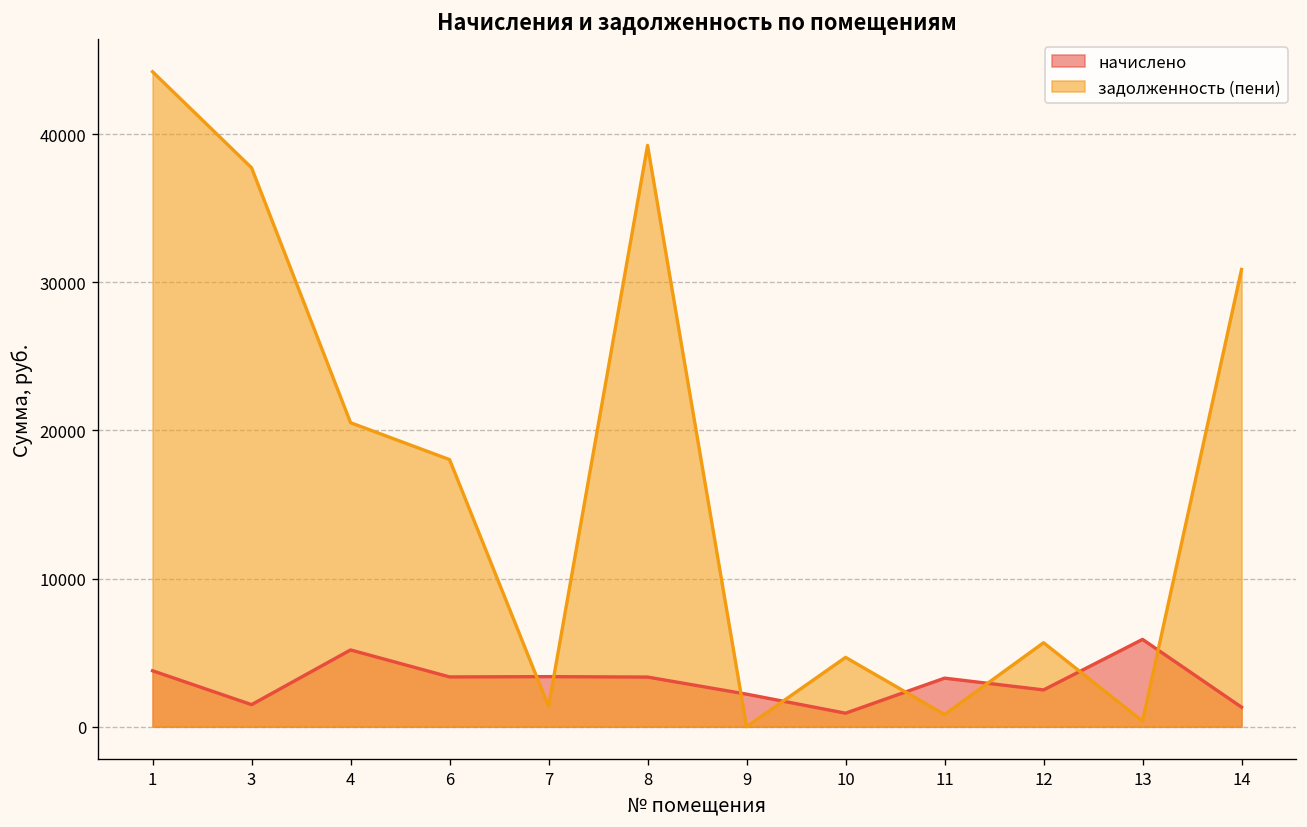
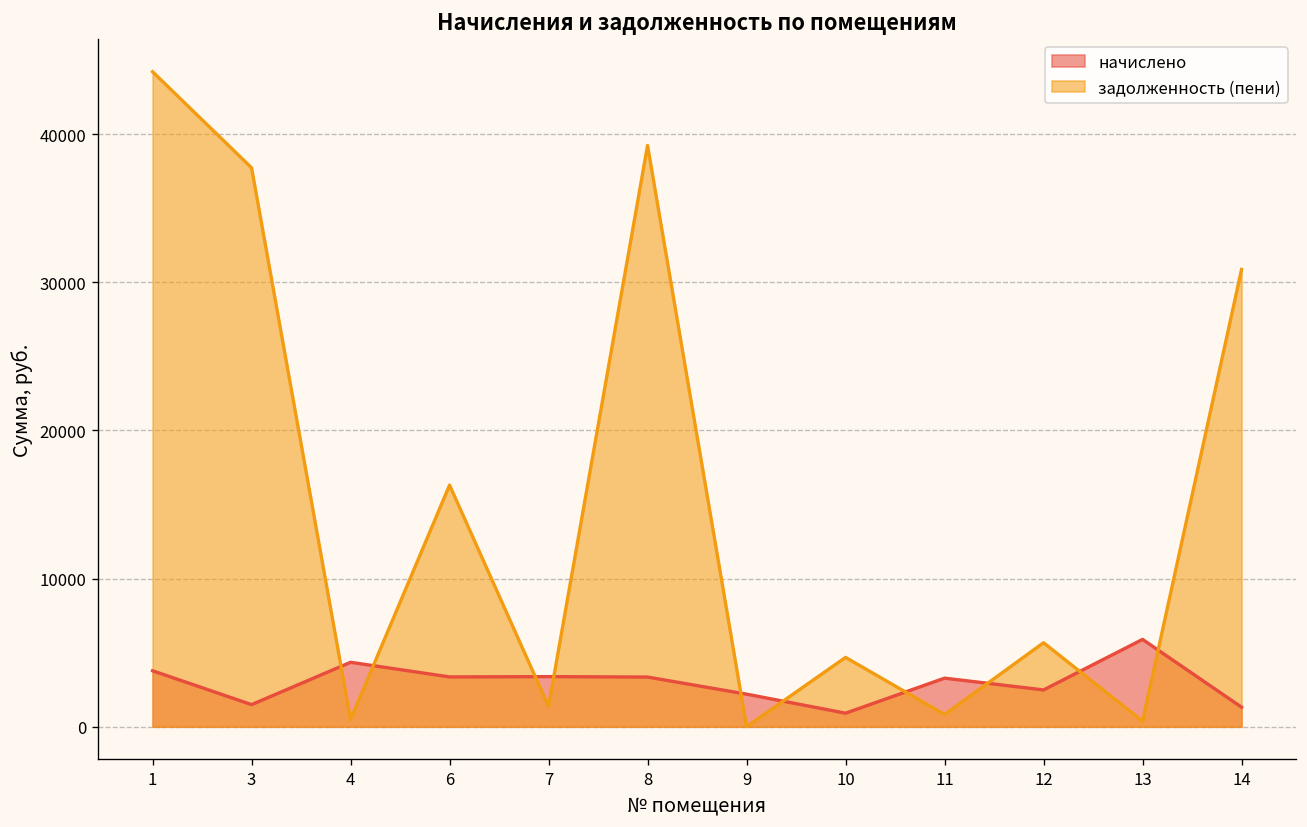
  {
    "начислено": {
      "1": 3800,
      "3": 1500,
-     "4": 5200,
+     "4": 4300,
      "6": 3400,
      "7": 3400,
      "8": 3400,
      "9": 2200,
      "10": 900,
      "11": 3300,
      "12": 2500,
      "13": 5900,
      "14": 1300
    },
    "задолженность (пени)": {
      "1": 44200,
      "3": 37700,
-     "4": 20500,
-     "6": 18000,
+     "4": 500,
+     "6": 16300,
      "7": 1400,
      "8": 39200,
      "9": 0,
      "10": 4700,
      "11": 800,
      "12": 5700,
      "13": 400,
      "14": 30900
    }
  }
